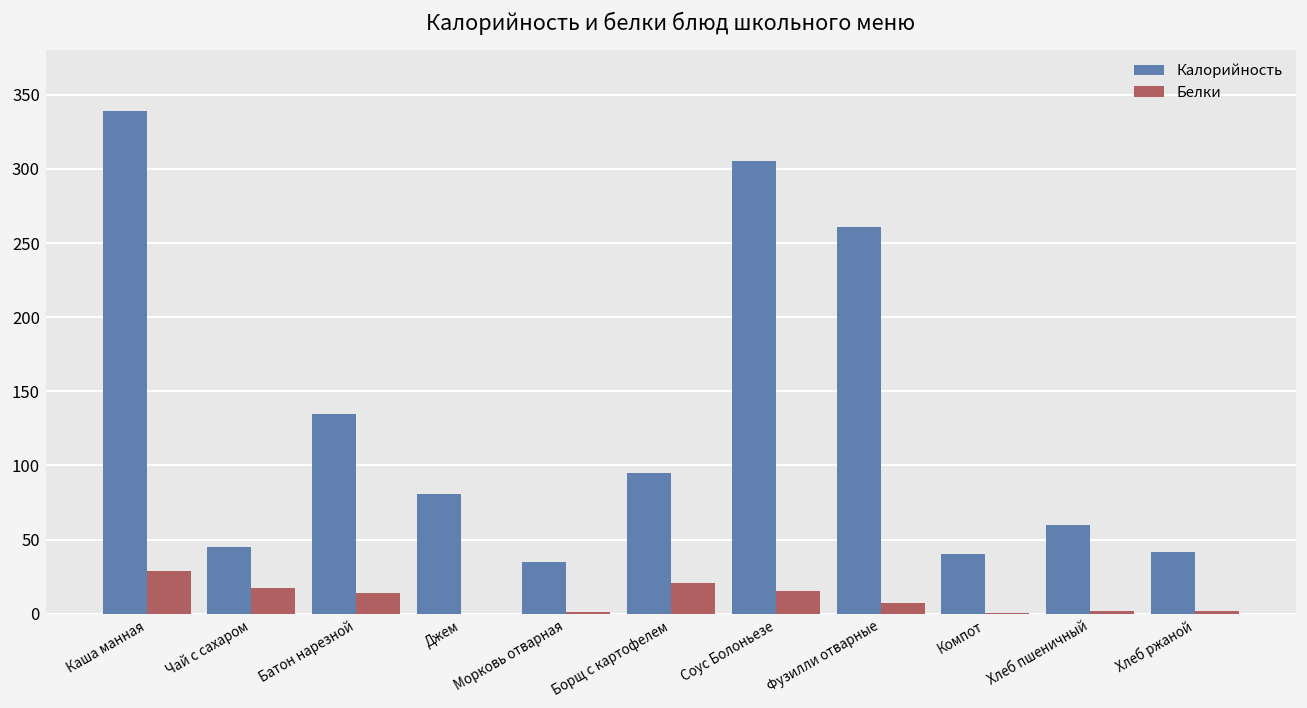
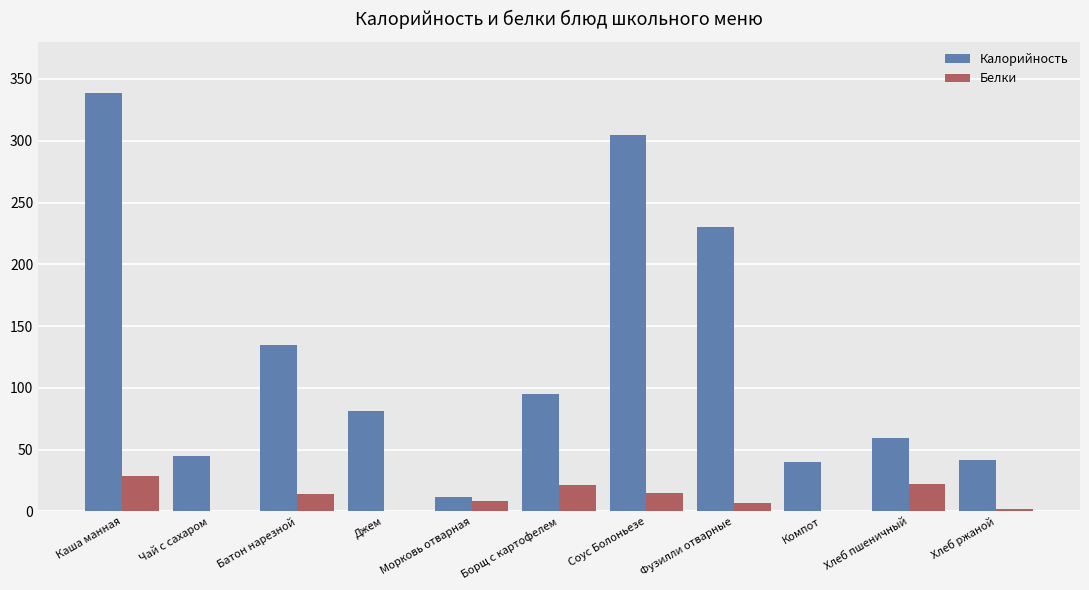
  {
    "Калорийность": {
      "Каша манная": 339,
      "Чай с сахаром": 45,
      "Батон нарезной": 135,
      "Джем": 81,
-     "Морковь отварная": 35,
+     "Морковь отварная": 12,
      "Борщ с картофелем": 95,
      "Соус Болоньезе": 305,
-     "Фузилли отварные": 261,
+     "Фузилли отварные": 230,
      "Компот": 40,
      "Хлеб пшеничный": 60,
      "Хлеб ржаной": 42
    },
    "Белки": {
      "Каша манная": 29,
-     "Чай с сахаром": 17,
+     "Чай с сахаром": 0,
      "Батон нарезной": 14,
      "Джем": 0,
-     "Морковь отварная": 1,
+     "Морковь отварная": 8,
      "Борщ с картофелем": 21,
      "Соус Болоньезе": 15,
      "Фузилли отварные": 7,
-     "Хлеб пшеничный": 2
+     "Хлеб пшеничный": 22
    }
  }
